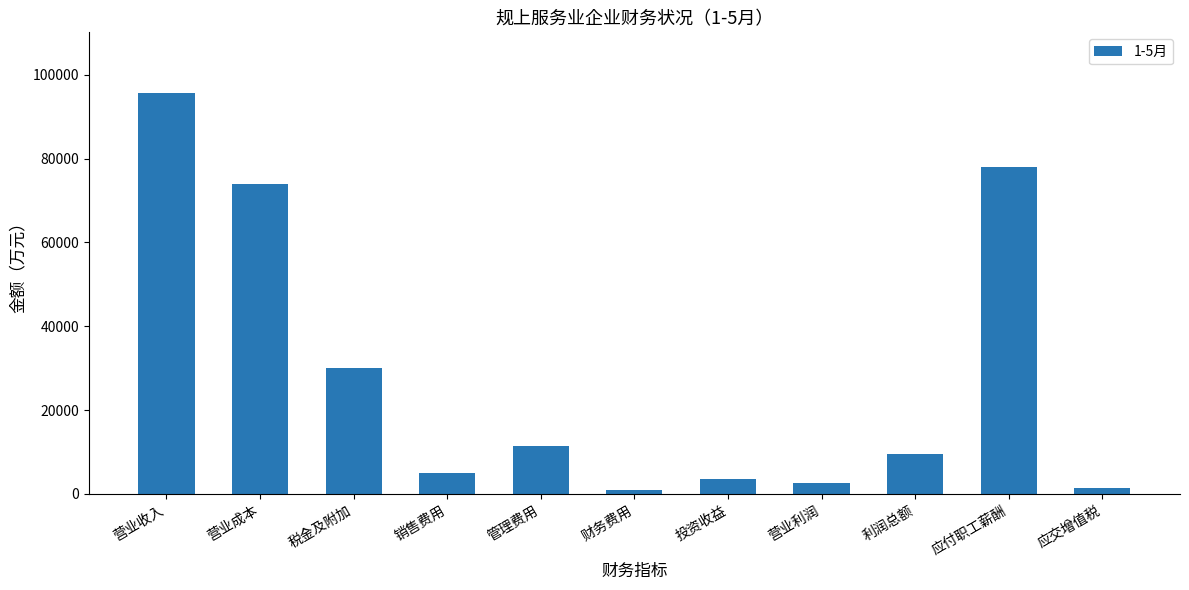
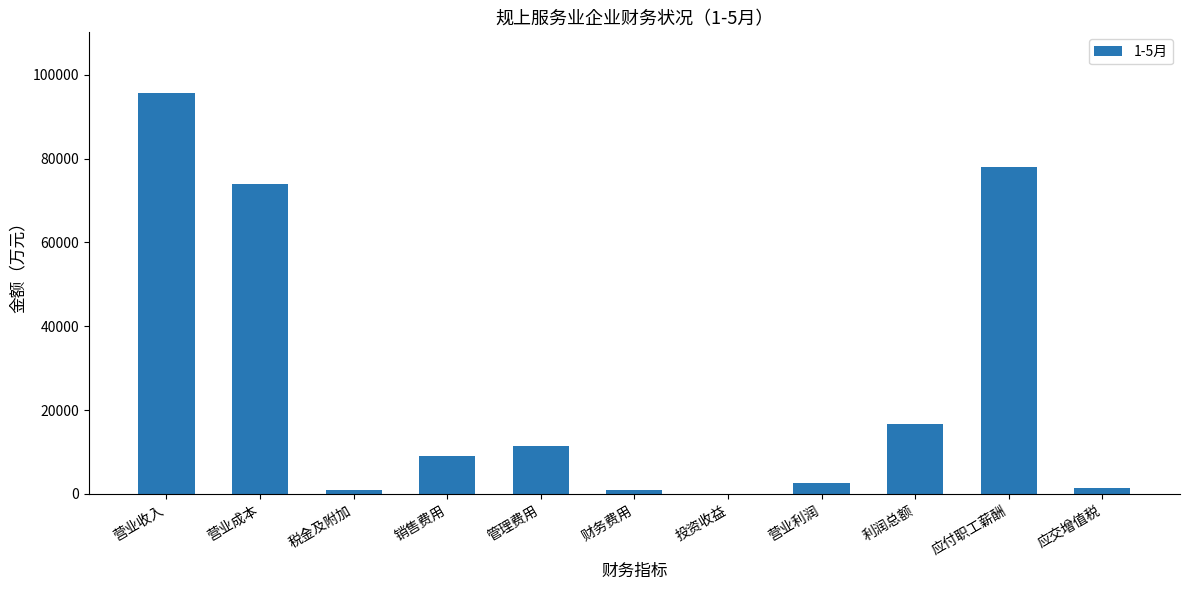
  {
    "营业收入": 96000,
    "营业成本": 74000,
-   "税金及附加": 30000,
-   "销售费用": 5000,
+   "税金及附加": 1000,
+   "销售费用": 9000,
    "管理费用": 11000,
    "财务费用": 1000,
-   "投资收益": 3000,
+   "投资收益": 0,
    "营业利润": 3000,
-   "利润总额": 9000,
+   "利润总额": 17000,
    "应付职工薪酬": 78000,
    "应交增值税": 1000
  }
